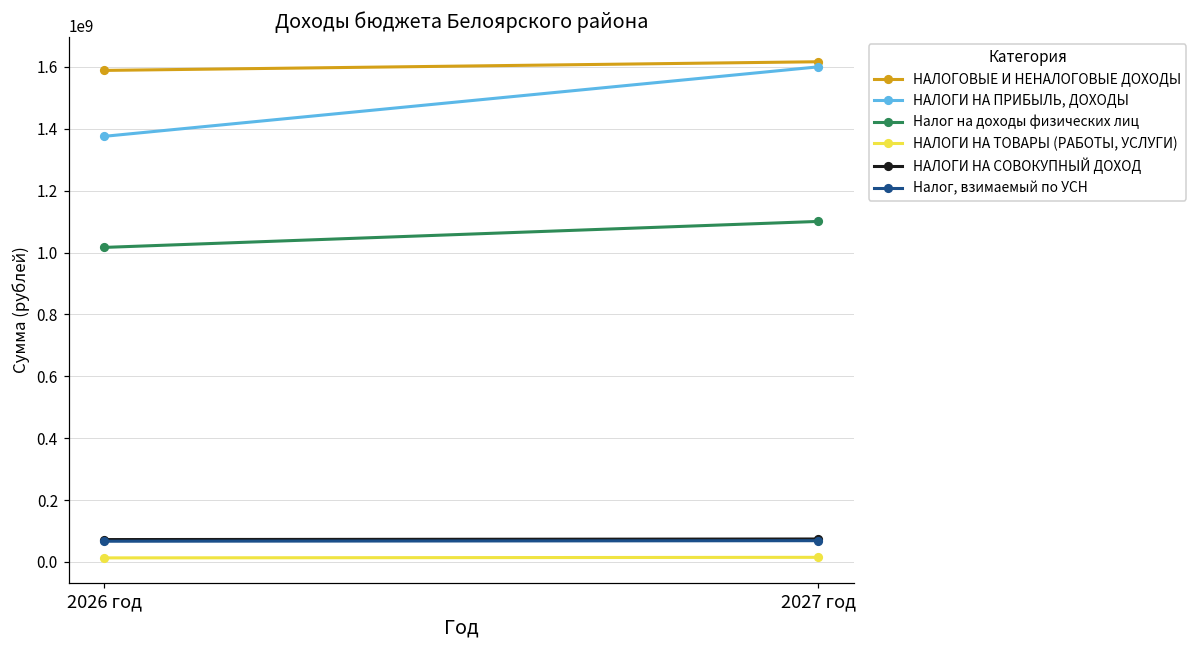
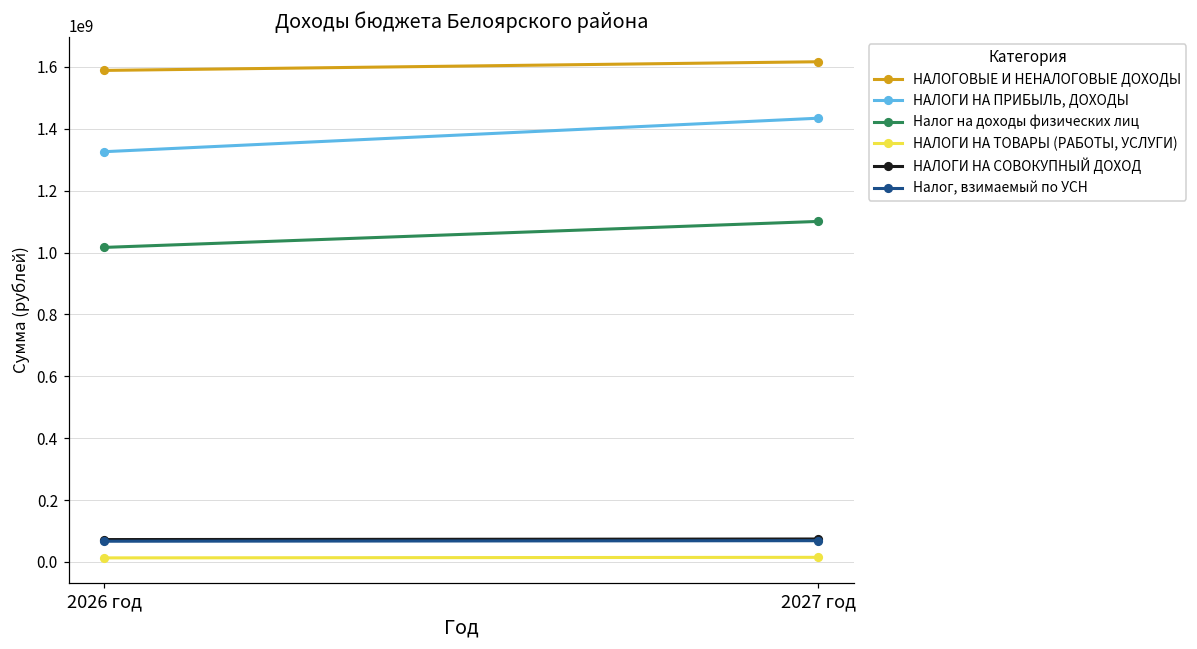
  {
    "НАЛОГОВЫЕ И НЕНАЛОГОВЫЕ ДОХОДЫ": {
      "2026 год": 1590000000,
      "2027 год": 1620000000
    },
    "НАЛОГИ НА ПРИБЫЛЬ, ДОХОДЫ": {
-     "2026 год": 1380000000,
-     "2027 год": 1600000000
+     "2026 год": 1330000000,
+     "2027 год": 1430000000
    },
    "Налог на доходы физических лиц": {
      "2026 год": 1020000000,
      "2027 год": 1100000000
    },
    "НАЛОГИ НА ТОВАРЫ (РАБОТЫ, УСЛУГИ)": {
      "2026 год": 10000000,
      "2027 год": 20000000
    }
  }
